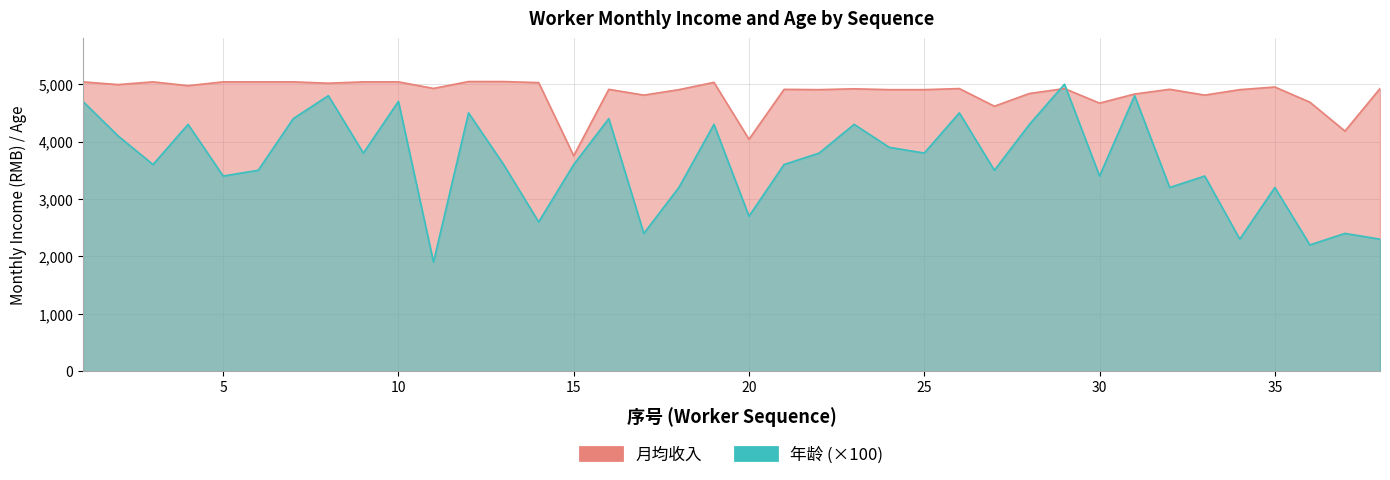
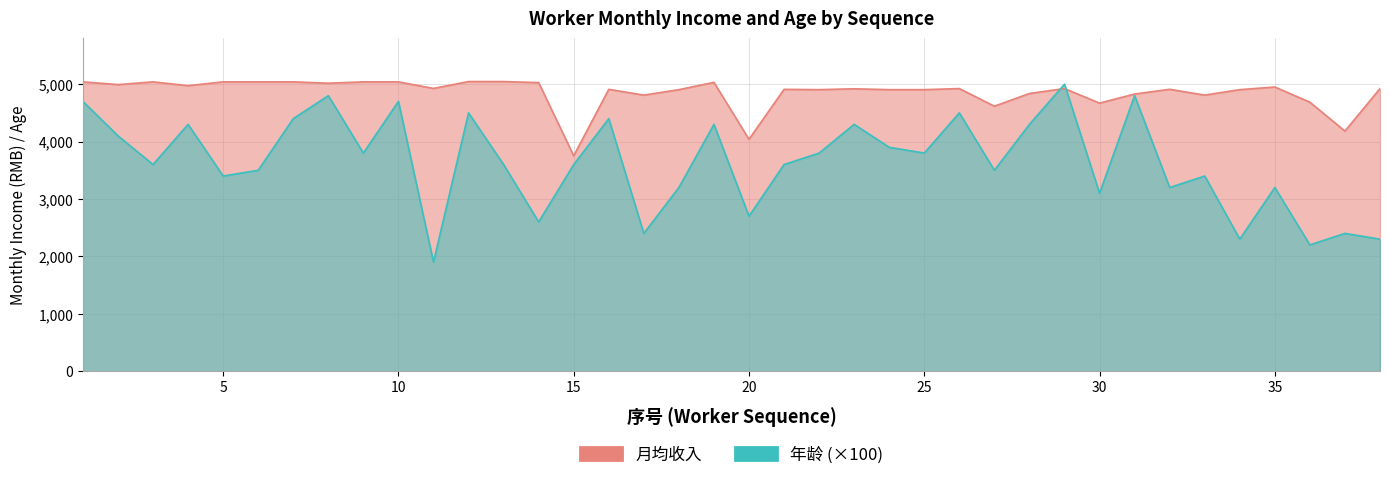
  {
    "月均收入": {
      "5": "5,000",
      "10": "5,000",
      "15": "3,800",
      "20": "4,000",
      "25": "4,900",
      "30": "4,700",
      "35": "5,000"
    },
    "年龄 (×100)": {
      "5": "3,400",
      "10": "4,700",
      "15": "3,600",
      "20": "2,700",
      "25": "3,800",
-     "30": "3,400",
+     "30": "3,100",
      "35": "3,200"
    }
  }
